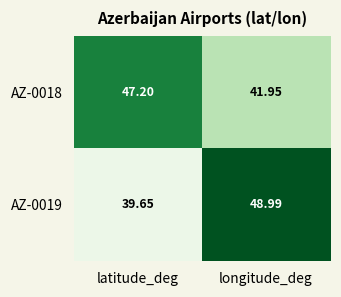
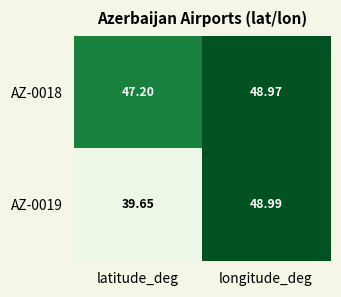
  {
    "AZ-0018": {
      "latitude_deg": 47.20,
-     "longitude_deg": 41.95
+     "longitude_deg": 48.97
    },
    "AZ-0019": {
      "latitude_deg": 39.65,
      "longitude_deg": 48.99
    }
  }
